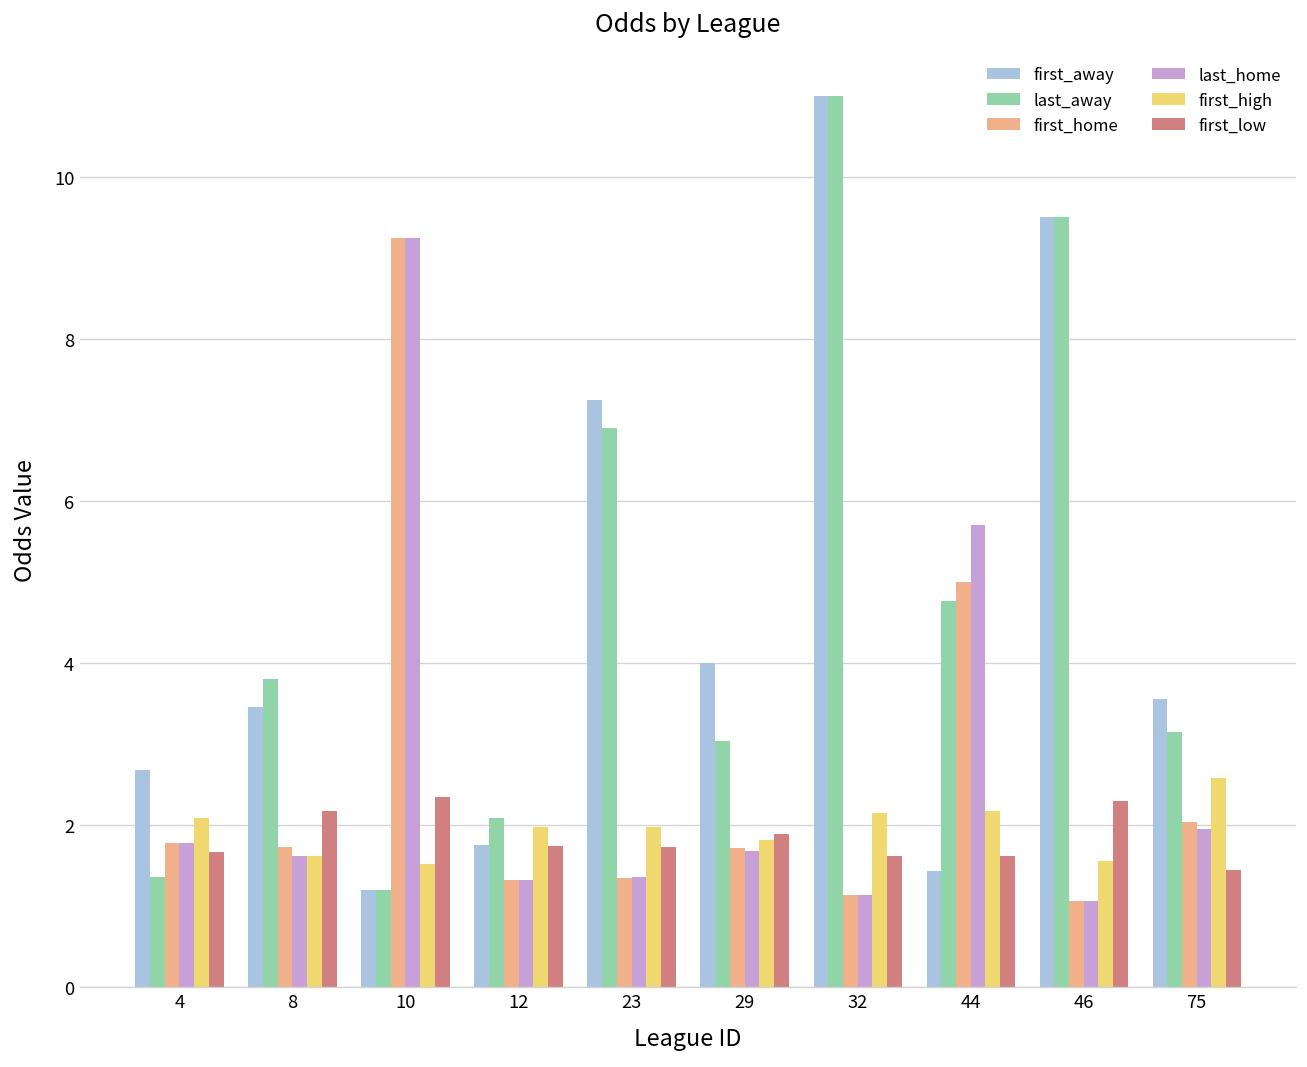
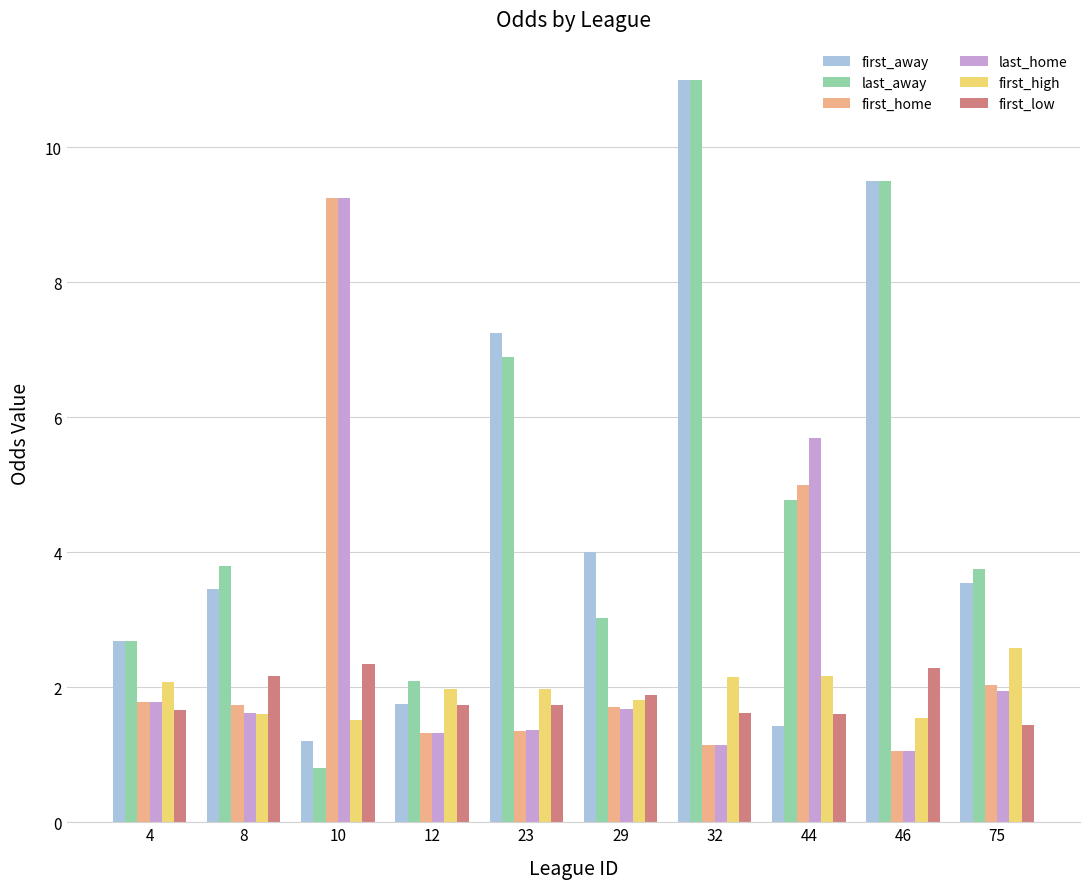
  {
    "last_away": {
-     "4": 1.4,
+     "4": 2.7,
      "8": 3.8,
-     "10": 1.2,
+     "10": 0.8,
      "12": 2.1,
      "23": 6.9,
      "29": 3.0,
      "32": 11.0,
      "44": 4.8,
      "46": 9.5,
-     "75": 3.2
+     "75": 3.8
    }
  }
